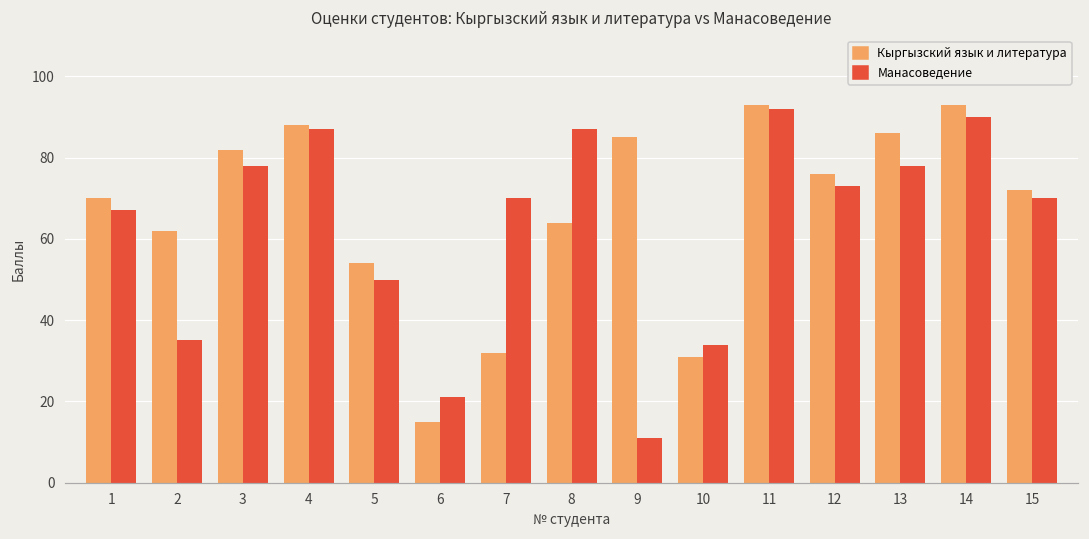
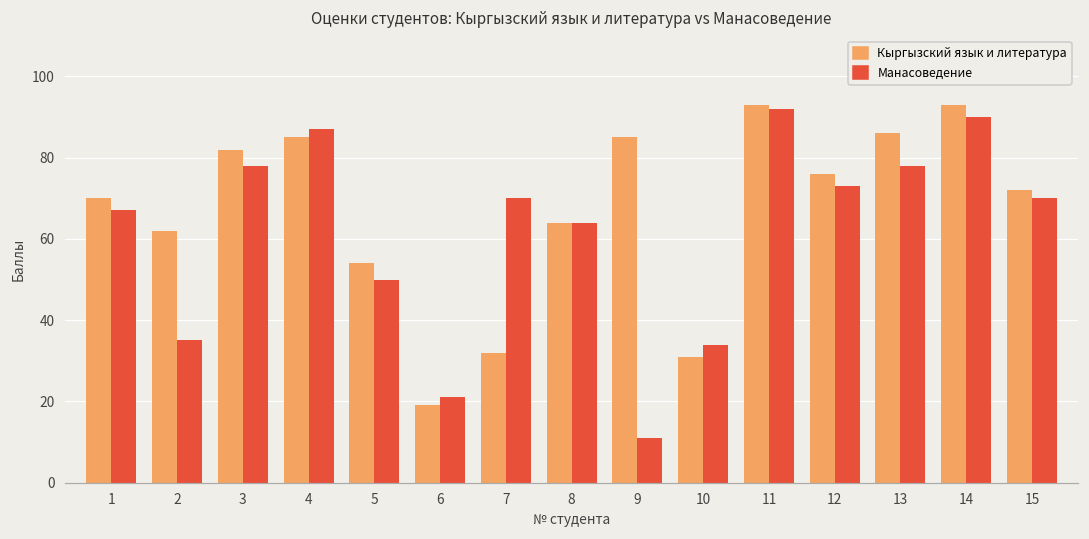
  {
    "Кыргызский язык и литература": {
      "1": 70,
      "2": 62,
      "3": 82,
-     "4": 88,
+     "4": 85,
      "5": 54,
-     "6": 15,
+     "6": 19,
      "7": 32,
      "8": 64,
      "9": 85,
      "10": 31,
      "11": 93,
      "12": 76,
      "13": 86,
      "14": 93,
      "15": 72
    },
    "Манасоведение": {
      "1": 67,
      "2": 35,
      "3": 78,
      "4": 87,
      "5": 50,
      "6": 21,
      "7": 70,
-     "8": 87,
+     "8": 64,
      "9": 11,
      "10": 34,
      "11": 92,
      "12": 73,
      "13": 78,
      "14": 90,
      "15": 70
    }
  }
